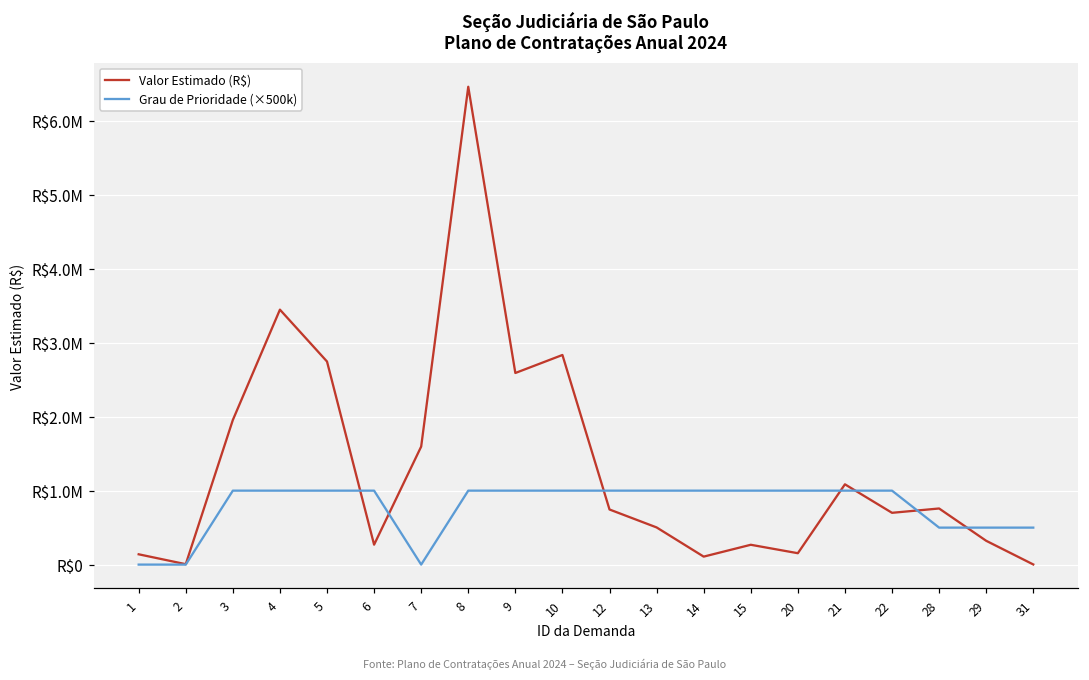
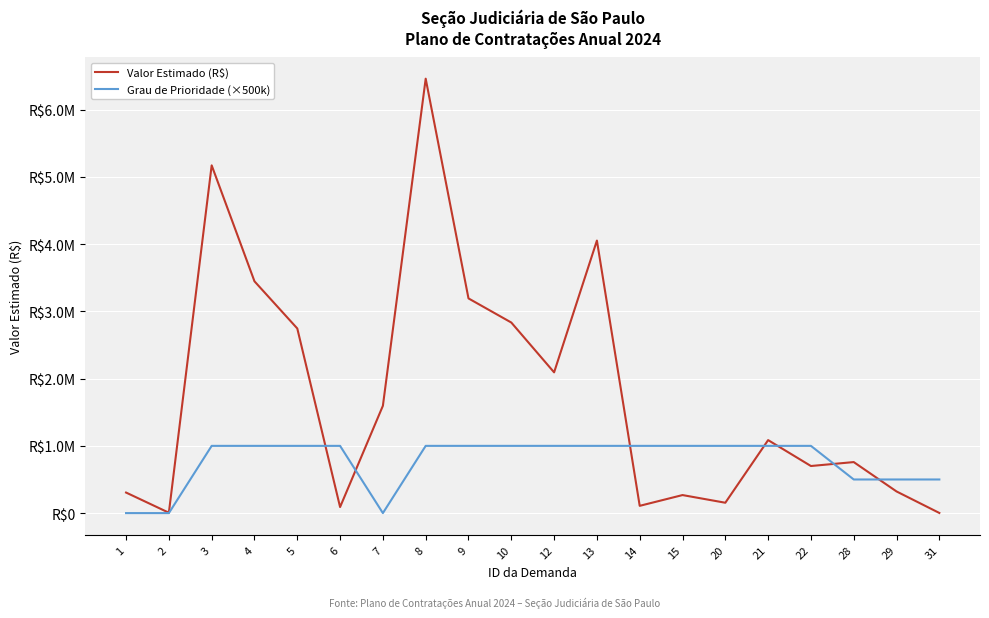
  {
    "Valor Estimado (R$)": {
-     "1": "R$100000",
-     "3": "R$2000000",
+     "1": "R$300000",
+     "3": "R$5200000",
      "4": "R$3400000",
      "5": "R$2700000",
-     "6": "R$300000",
+     "6": "R$100000",
      "7": "R$1600000",
      "8": "R$6500000",
-     "9": "R$2600000",
+     "9": "R$3200000",
      "10": "R$2800000",
-     "12": "R$700000",
-     "13": "R$500000",
+     "12": "R$2100000",
+     "13": "R$4100000",
      "14": "R$100000",
      "15": "R$300000",
      "20": "R$200000",
      "21": "R$1100000",
      "22": "R$700000",
      "28": "R$800000",
      "29": "R$300000",
      "31": "R$0"
    },
    "Grau de Prioridade (×500k)": {
      "1": "R$0",
      "3": "R$1000000",
      "4": "R$1000000",
      "5": "R$1000000",
      "6": "R$1000000",
      "7": "R$0",
      "8": "R$1000000",
      "9": "R$1000000",
      "10": "R$1000000",
      "12": "R$1000000",
      "13": "R$1000000",
      "14": "R$1000000",
      "15": "R$1000000",
      "20": "R$1000000",
      "21": "R$1000000",
      "22": "R$1000000",
      "28": "R$500000",
      "29": "R$500000",
      "31": "R$500000"
    }
  }
